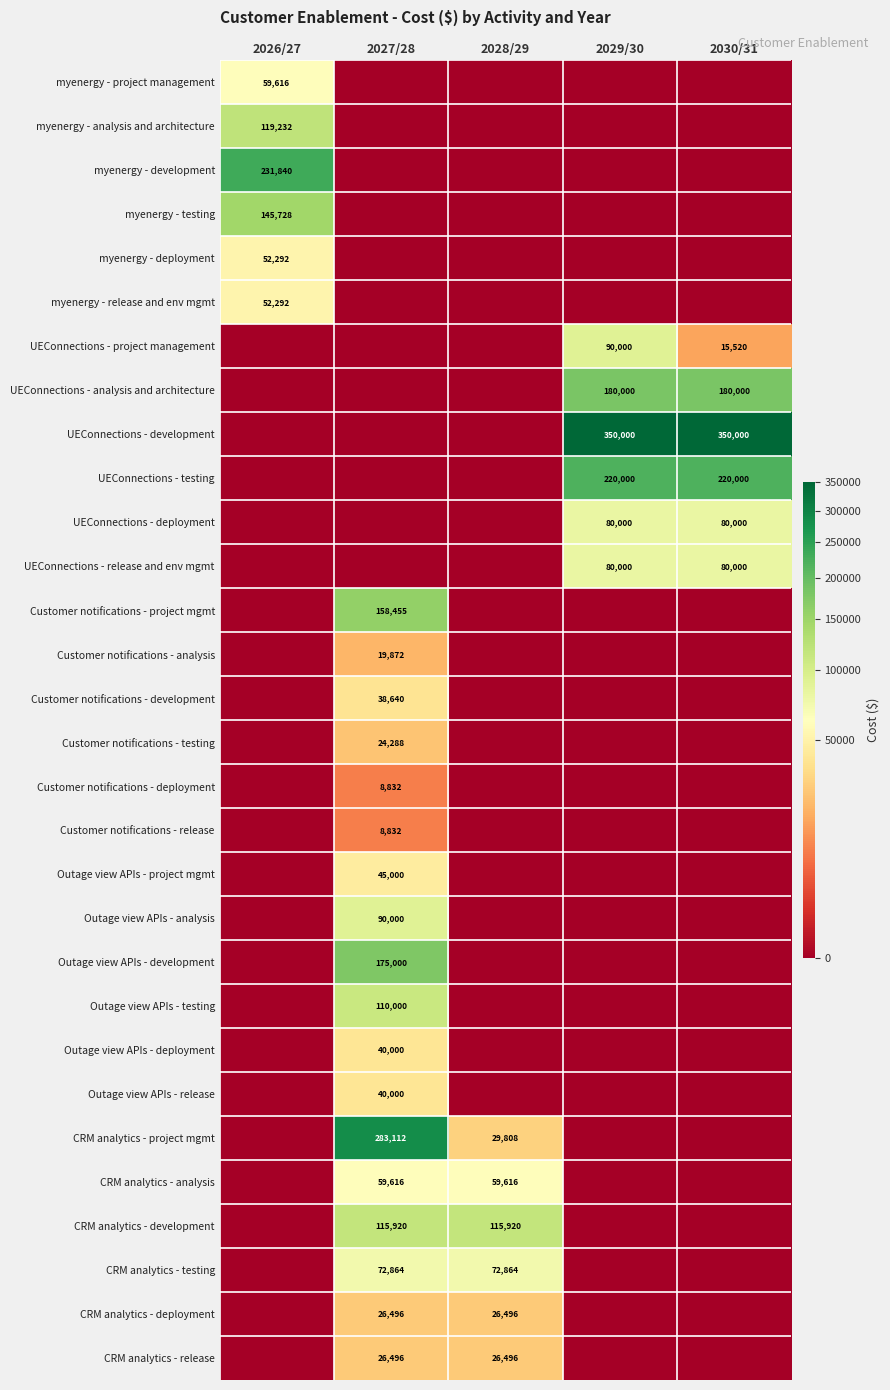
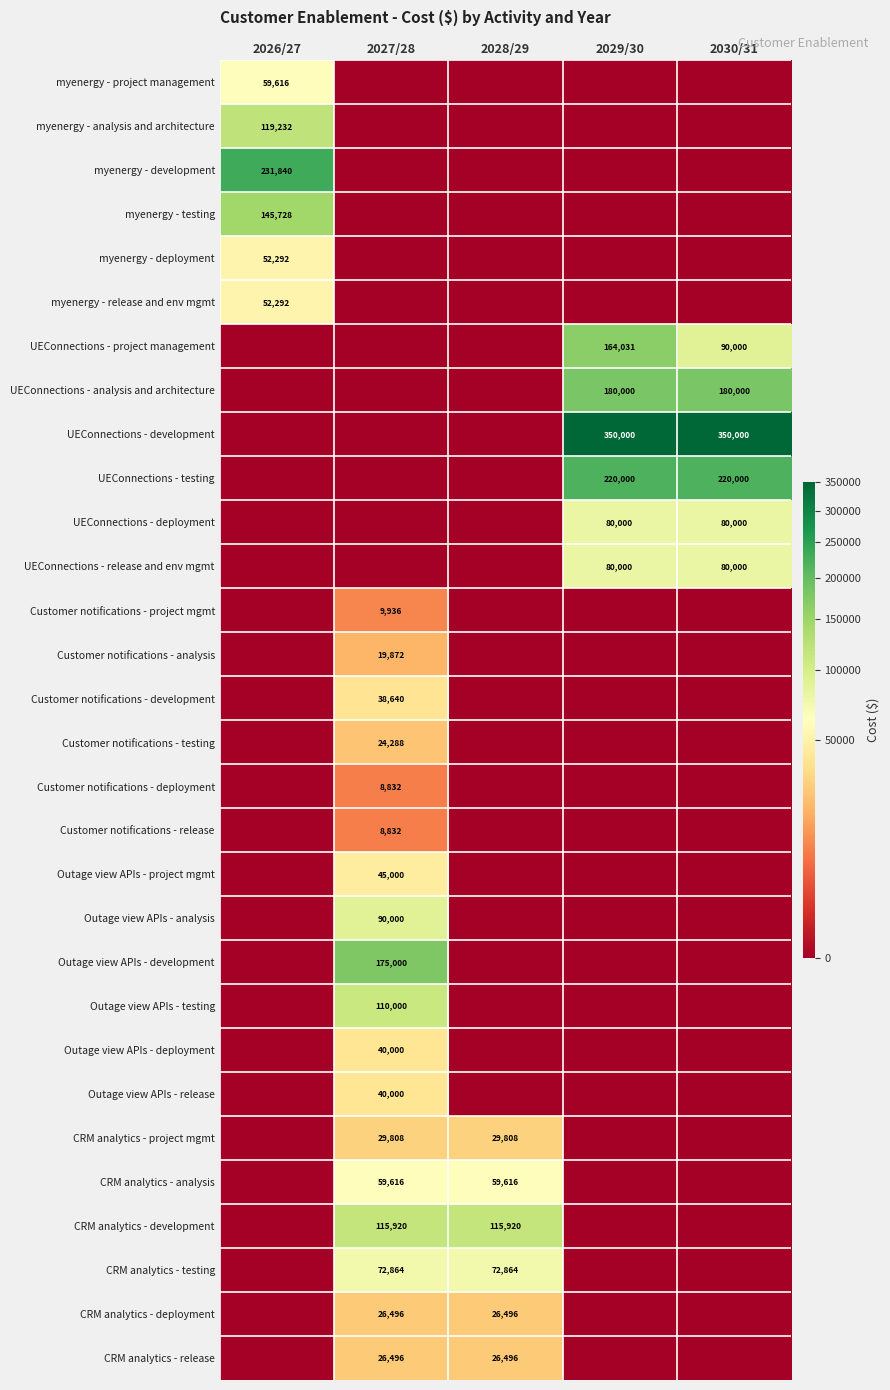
  {
    "myenergy - project management": {
      "2026/27": "59,616"
    },
    "myenergy - analysis and architecture": {
      "2026/27": "119,232"
    },
    "myenergy - development": {
      "2026/27": "231,840"
    },
    "myenergy - testing": {
      "2026/27": "145,728"
    },
    "myenergy - deployment": {
      "2026/27": "52,292"
    },
    "myenergy - release and env mgmt": {
      "2026/27": "52,292"
    },
    "UEConnections - project management": {
-     "2029/30": "90,000",
-     "2030/31": "15,520"
+     "2029/30": "164,031",
+     "2030/31": "90,000"
    },
    "UEConnections - analysis and architecture": {
      "2029/30": "180,000",
      "2030/31": "180,000"
    },
    "UEConnections - development": {
      "2029/30": "350,000",
      "2030/31": "350,000"
    },
    "UEConnections - testing": {
      "2029/30": "220,000",
      "2030/31": "220,000"
    },
    "UEConnections - deployment": {
      "2029/30": "80,000",
      "2030/31": "80,000"
    },
    "UEConnections - release and env mgmt": {
      "2029/30": "80,000",
      "2030/31": "80,000"
    },
    "Customer notifications - project mgmt": {
-     "2027/28": "158,455"
+     "2027/28": "9,936"
    },
    "Customer notifications - analysis": {
      "2027/28": "19,872"
    },
    "Customer notifications - development": {
      "2027/28": "38,640"
    },
    "Customer notifications - testing": {
      "2027/28": "24,288"
    },
    "Customer notifications - deployment": {
      "2027/28": "8,832"
    },
    "Customer notifications - release": {
      "2027/28": "8,832"
    },
    "Outage view APIs - project mgmt": {
      "2027/28": "45,000"
    },
    "Outage view APIs - analysis": {
      "2027/28": "90,000"
    },
    "Outage view APIs - development": {
      "2027/28": "175,000"
    },
    "Outage view APIs - testing": {
      "2027/28": "110,000"
    },
    "Outage view APIs - deployment": {
      "2027/28": "40,000"
    },
    "Outage view APIs - release": {
      "2027/28": "40,000"
    },
    "CRM analytics - project mgmt": {
-     "2027/28": "283,112",
+     "2027/28": "29,808",
      "2028/29": "29,808"
    },
    "CRM analytics - analysis": {
      "2027/28": "59,616",
      "2028/29": "59,616"
    },
    "CRM analytics - development": {
      "2027/28": "115,920",
      "2028/29": "115,920"
    },
    "CRM analytics - testing": {
      "2027/28": "72,864",
      "2028/29": "72,864"
    },
    "CRM analytics - deployment": {
      "2027/28": "26,496",
      "2028/29": "26,496"
    },
    "CRM analytics - release": {
      "2027/28": "26,496",
      "2028/29": "26,496"
    }
  }
